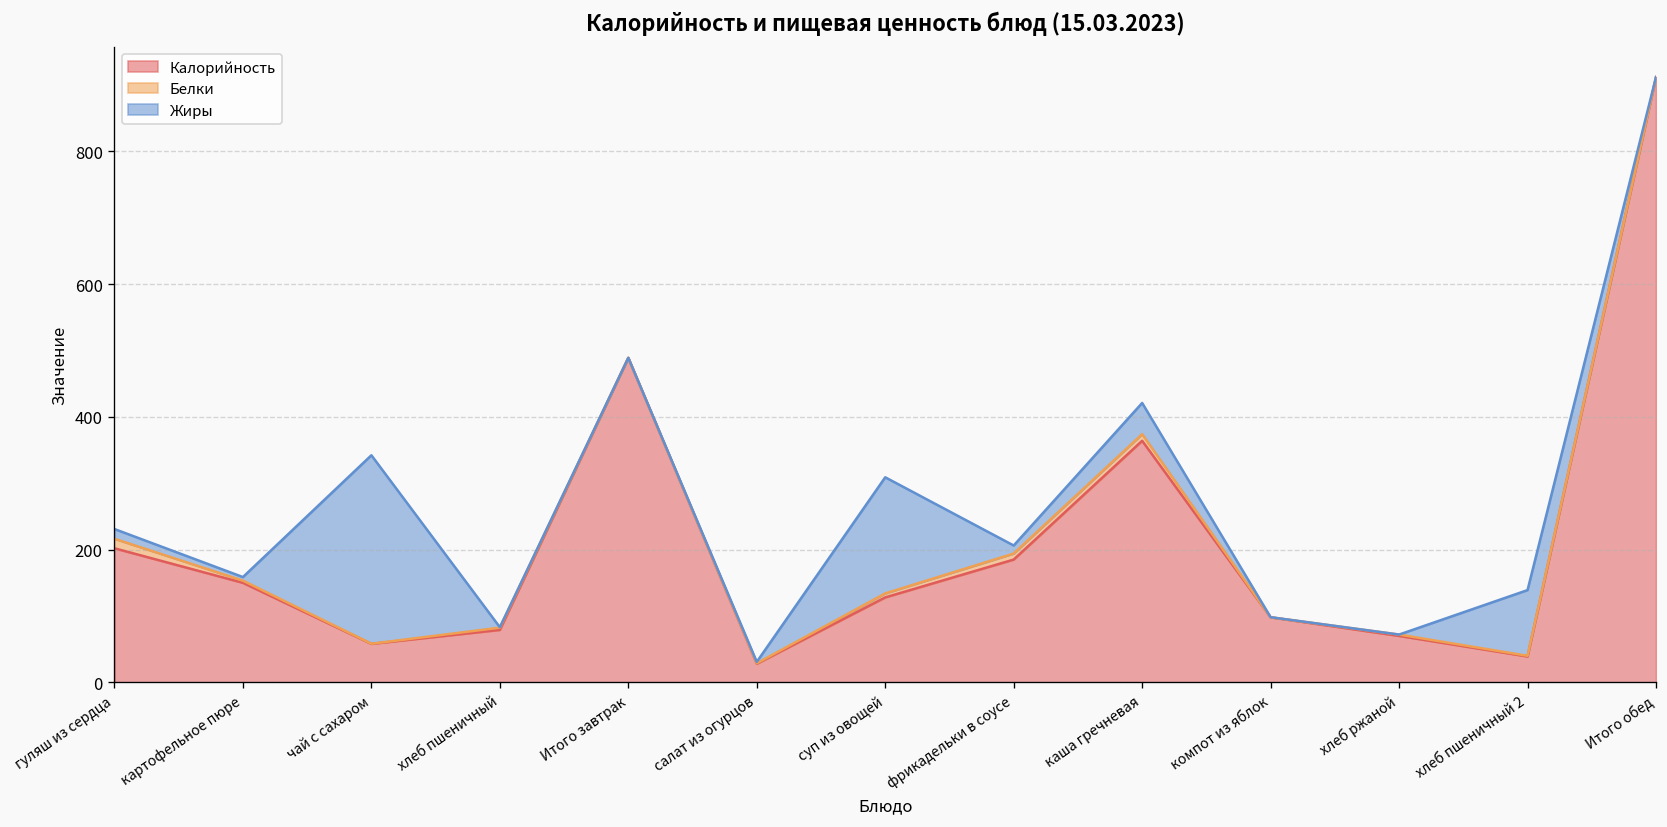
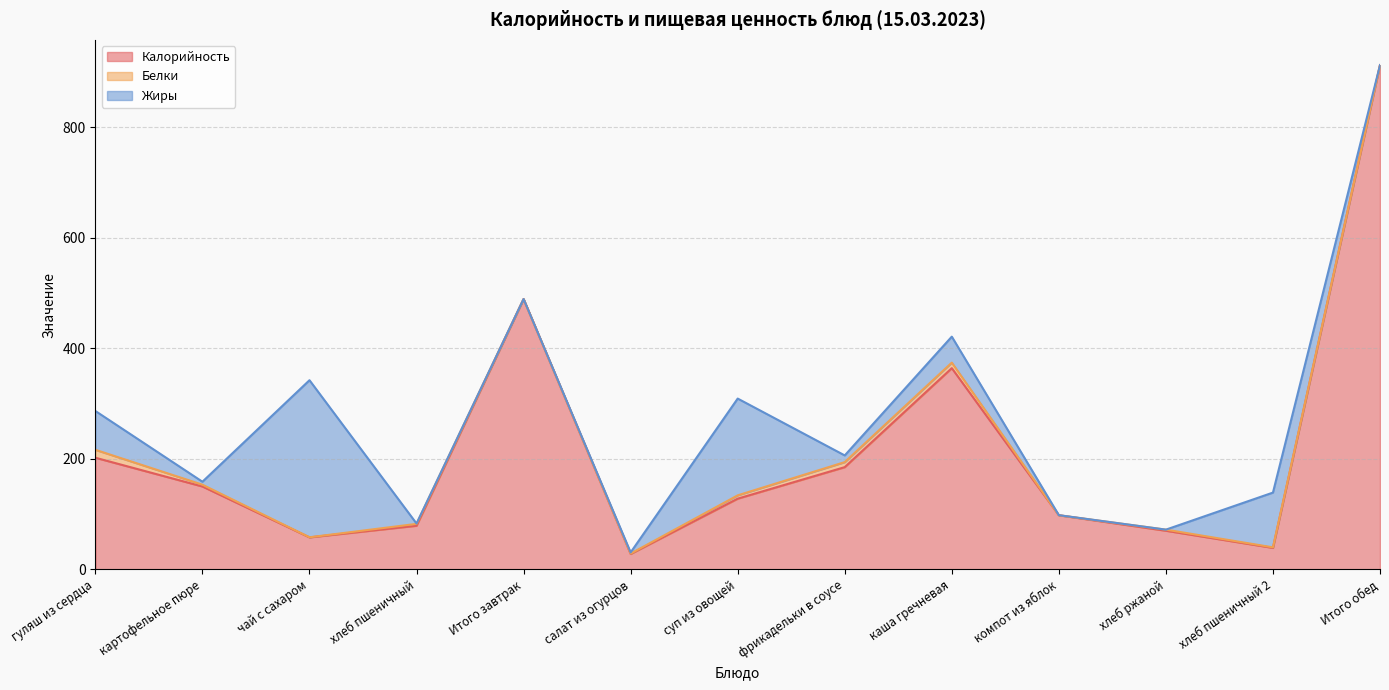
  {
    "Жиры": {
-     "гуляш из сердца": 10,
+     "гуляш из сердца": 70,
      "картофельное пюре": 10,
      "чай с сахаром": 280,
      "суп из овощей": 180,
      "фрикадельки в соусе": 10,
      "каша гречневая": 50,
      "хлеб пшеничный 2": 100
    }
  }
